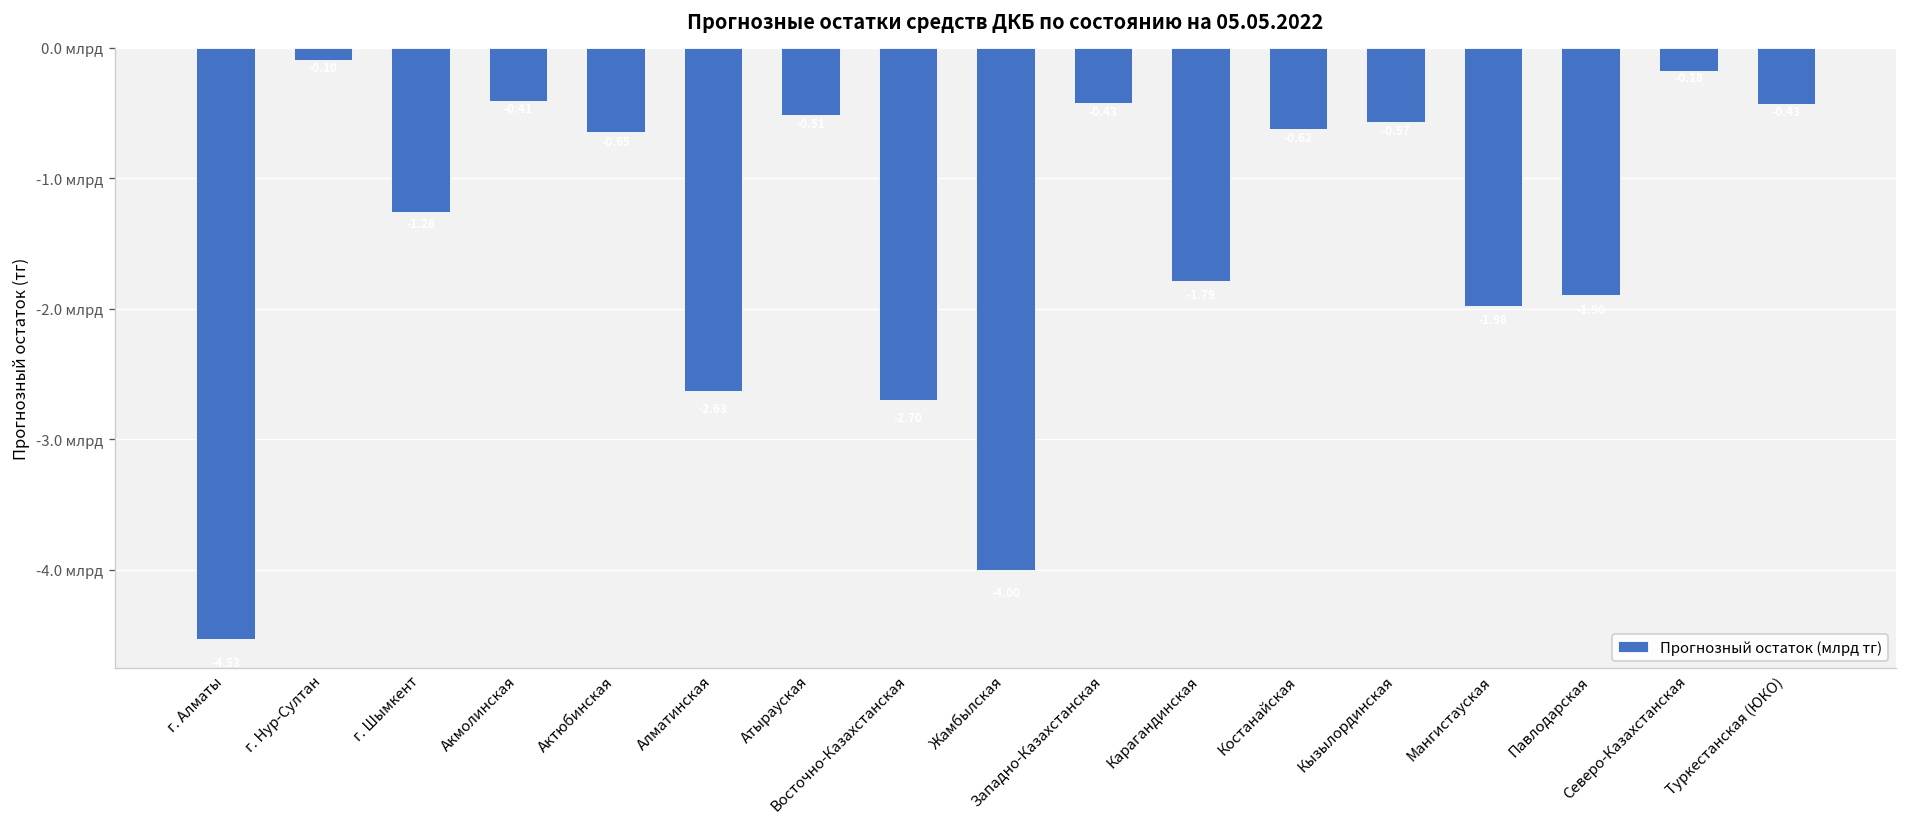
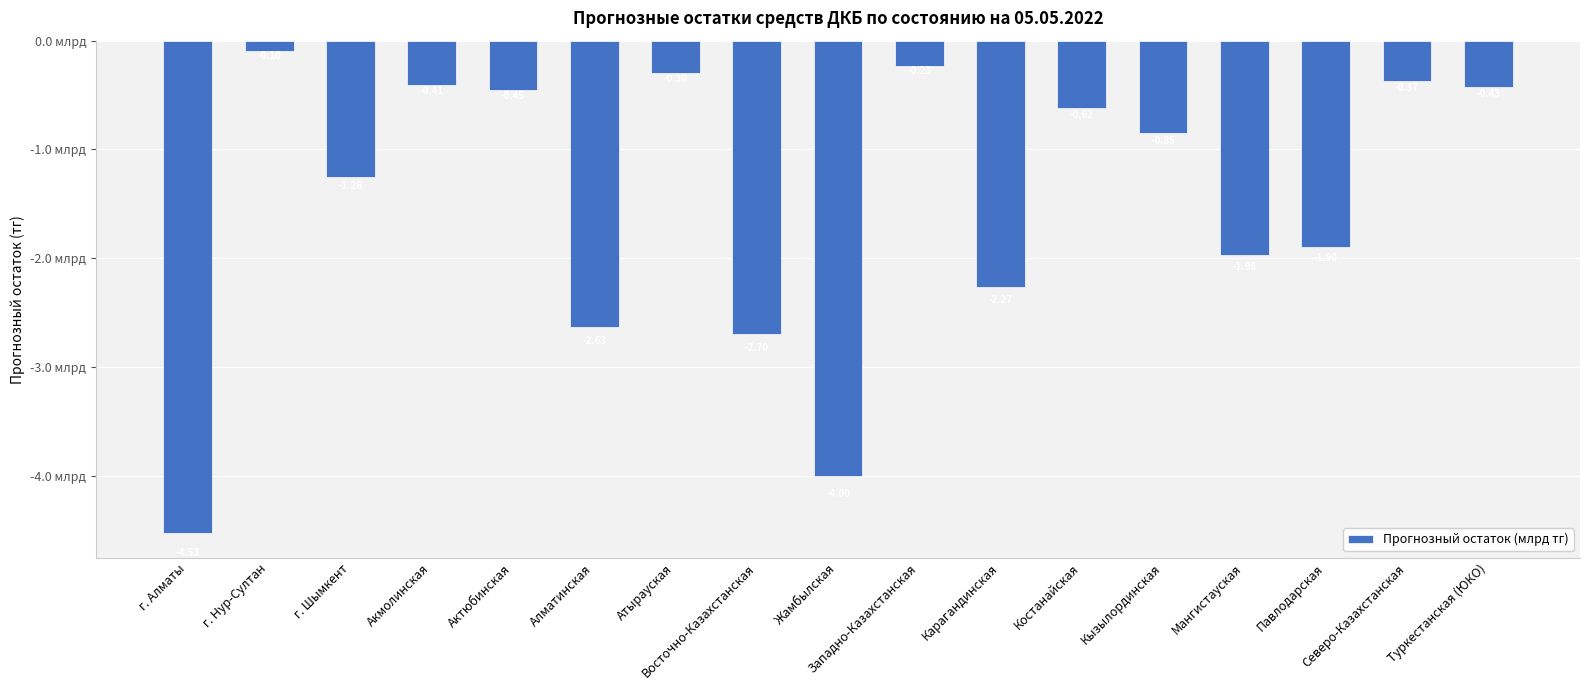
  {
    "г. Алматы": "-4.53 млрд",
    "г. Нур-Султан": "-0.10 млрд",
    "г. Шымкент": "-1.26 млрд",
    "Акмолинская": "-0.41 млрд",
-   "Актюбинская": "-0.65 млрд",
+   "Актюбинская": "-0.45 млрд",
    "Алматинская": "-2.63 млрд",
-   "Атырауская": "-0.51 млрд",
+   "Атырауская": "-0.30 млрд",
    "Восточно-Казахстанская": "-2.70 млрд",
    "Жамбылская": "-4.00 млрд",
-   "Западно-Казахстанская": "-0.43 млрд",
-   "Карагандинская": "-1.79 млрд",
+   "Западно-Казахстанская": "-0.23 млрд",
+   "Карагандинская": "-2.27 млрд",
    "Костанайская": "-0.62 млрд",
-   "Кызылординская": "-0.57 млрд",
+   "Кызылординская": "-0.85 млрд",
    "Мангистауская": "-1.98 млрд",
    "Павлодарская": "-1.90 млрд",
-   "Северо-Казахстанская": "-0.18 млрд",
+   "Северо-Казахстанская": "-0.37 млрд",
    "Туркестанская (ЮКО)": "-0.43 млрд"
  }
